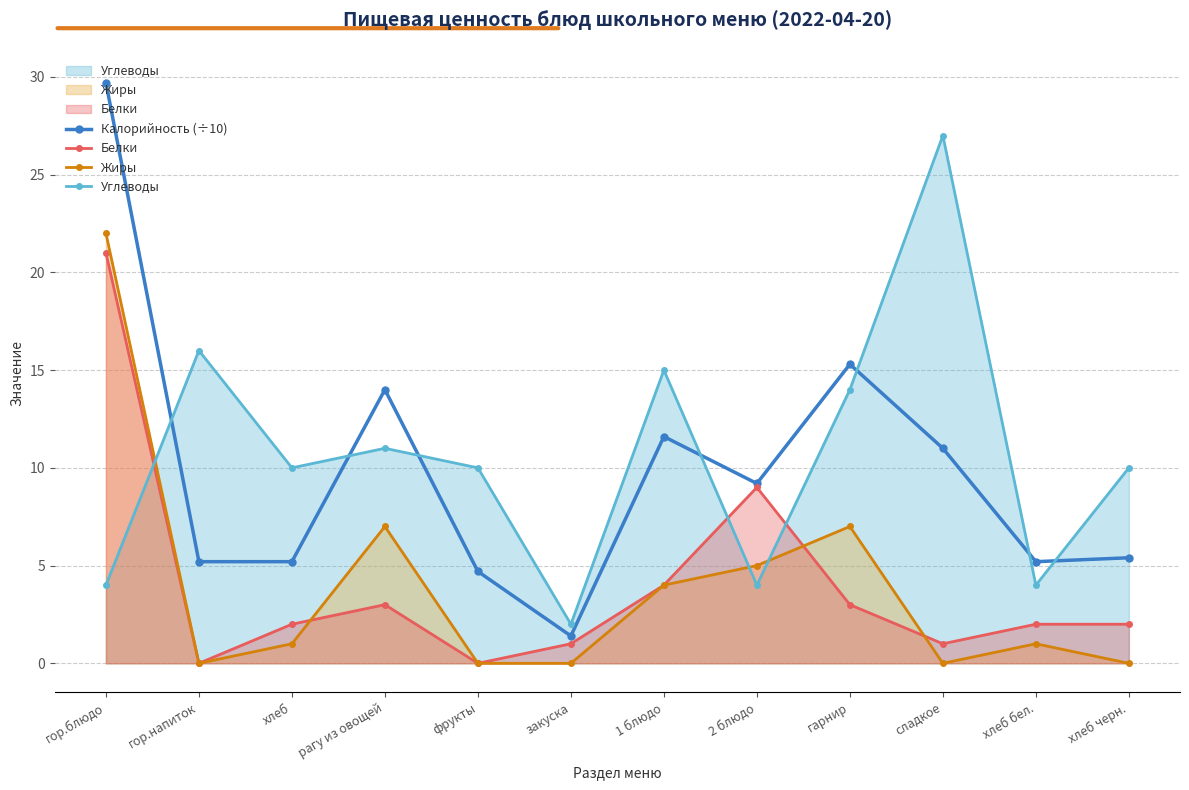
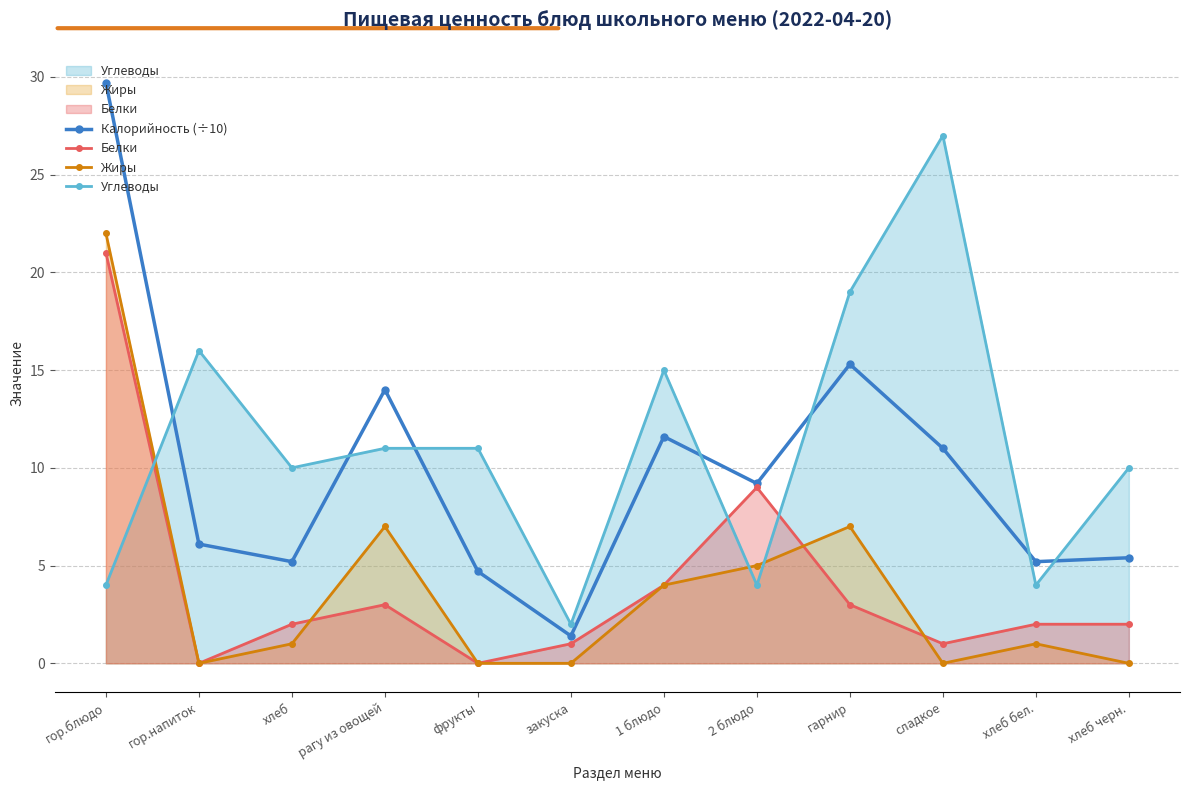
  {
    "Калорийность (÷10)": {
      "гор.блюдо": 29.7,
-     "гор.напиток": 5.2,
+     "гор.напиток": 6.1,
      "хлеб": 5.2,
      "рагу из овощей": 14.0,
      "фрукты": 4.7,
      "закуска": 1.4,
      "1 блюдо": 11.6,
      "2 блюдо": 9.2,
      "гарнир": 15.3,
      "сладкое": 11.0,
      "хлеб бел.": 5.2,
      "хлеб черн.": 5.4
    },
    "Углеводы": {
      "гор.блюдо": 4,
      "гор.напиток": 16,
      "хлеб": 10,
      "рагу из овощей": 11,
-     "фрукты": 10,
+     "фрукты": 11,
      "закуска": 2,
      "1 блюдо": 15,
      "2 блюдо": 4,
-     "гарнир": 14,
+     "гарнир": 19,
      "сладкое": 27,
      "хлеб бел.": 4,
      "хлеб черн.": 10
    }
  }
